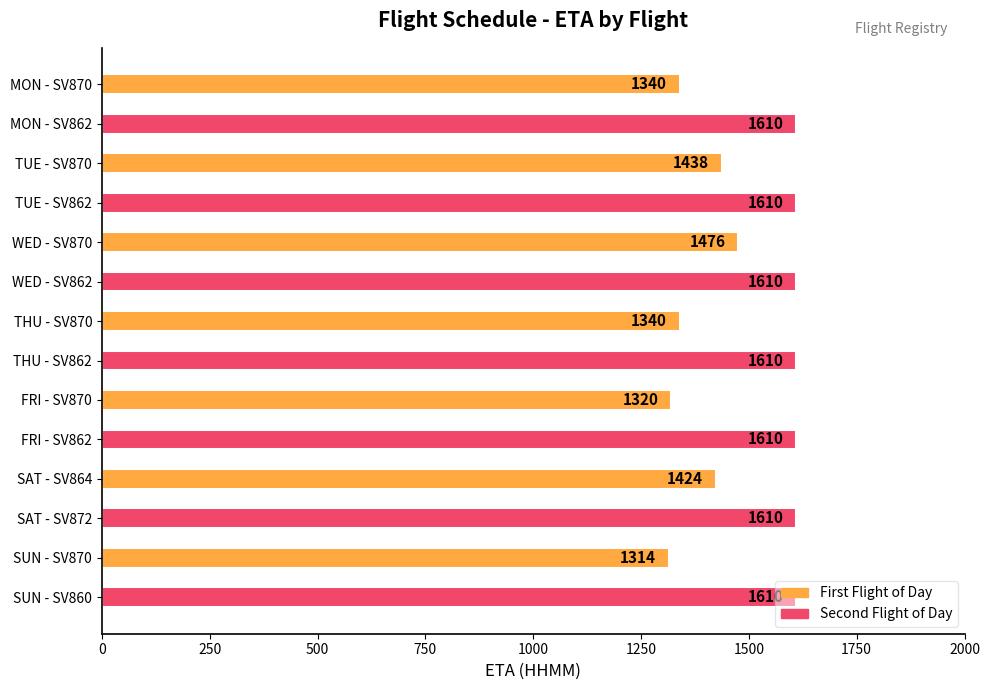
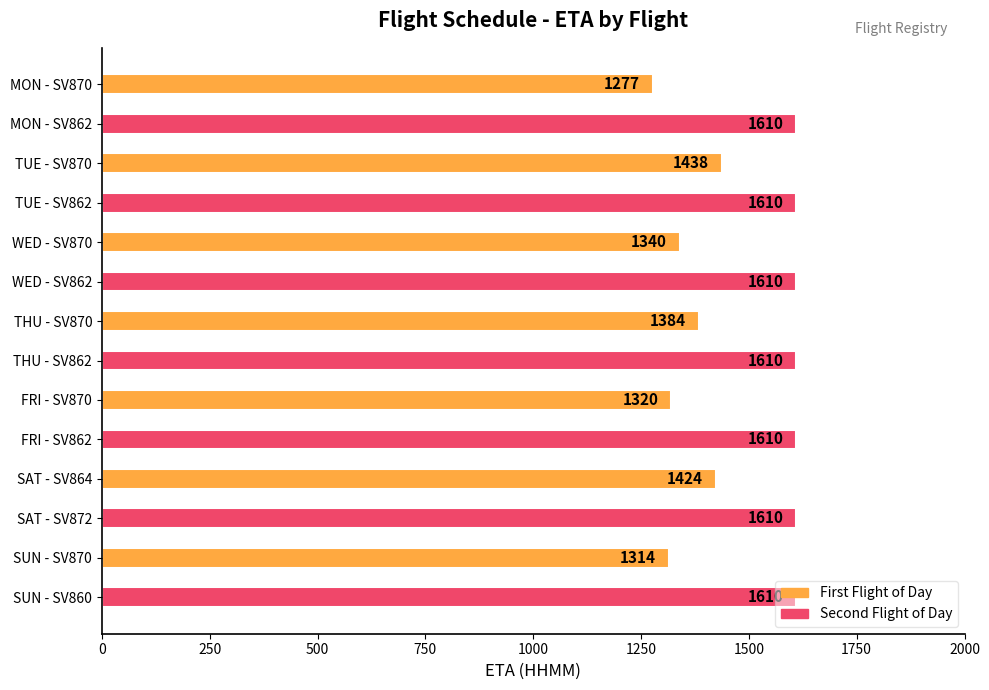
  {
-   "MON - SV870": 1340,
+   "MON - SV870": 1277,
    "MON - SV862": 1610,
    "TUE - SV870": 1438,
    "TUE - SV862": 1610,
-   "WED - SV870": 1476,
+   "WED - SV870": 1340,
    "WED - SV862": 1610,
-   "THU - SV870": 1340,
+   "THU - SV870": 1384,
    "THU - SV862": 1610,
    "FRI - SV870": 1320,
    "FRI - SV862": 1610,
    "SAT - SV864": 1424,
    "SAT - SV872": 1610,
    "SUN - SV870": 1314
  }
